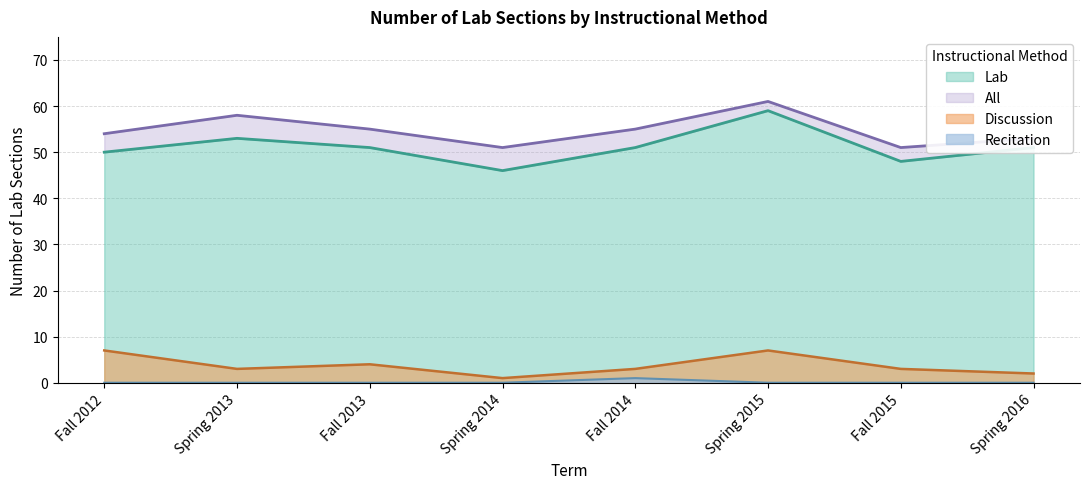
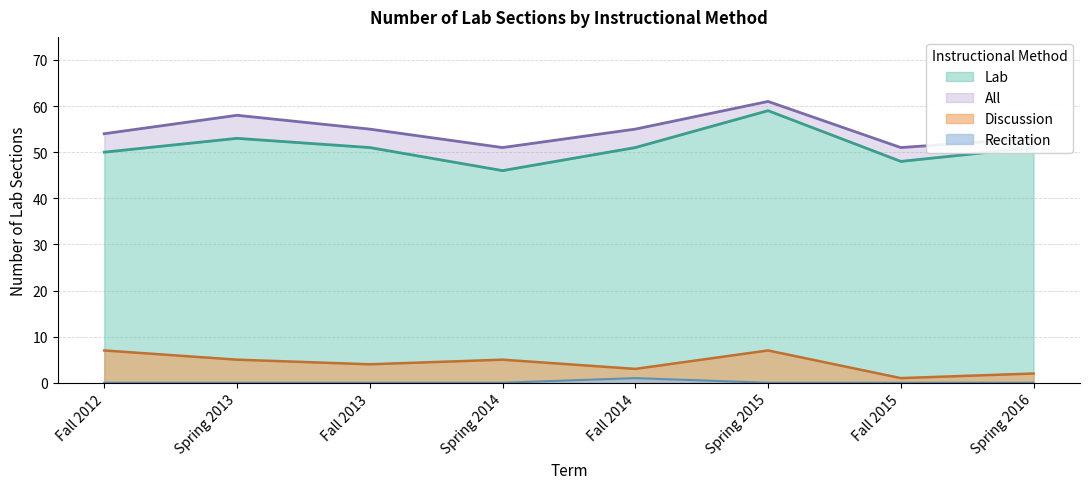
  {
    "Discussion": {
      "Fall 2012": 7,
-     "Spring 2013": 3,
+     "Spring 2013": 5,
      "Fall 2013": 4,
-     "Spring 2014": 1,
+     "Spring 2014": 5,
      "Fall 2014": 3,
      "Spring 2015": 7,
-     "Fall 2015": 3,
+     "Fall 2015": 1,
      "Spring 2016": 2
    }
  }
